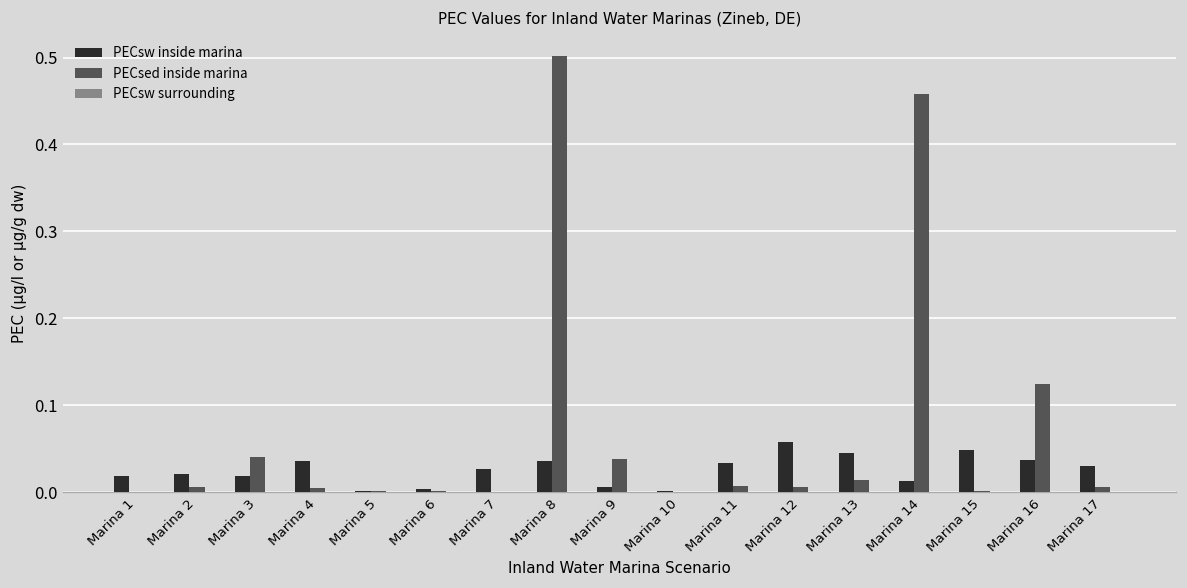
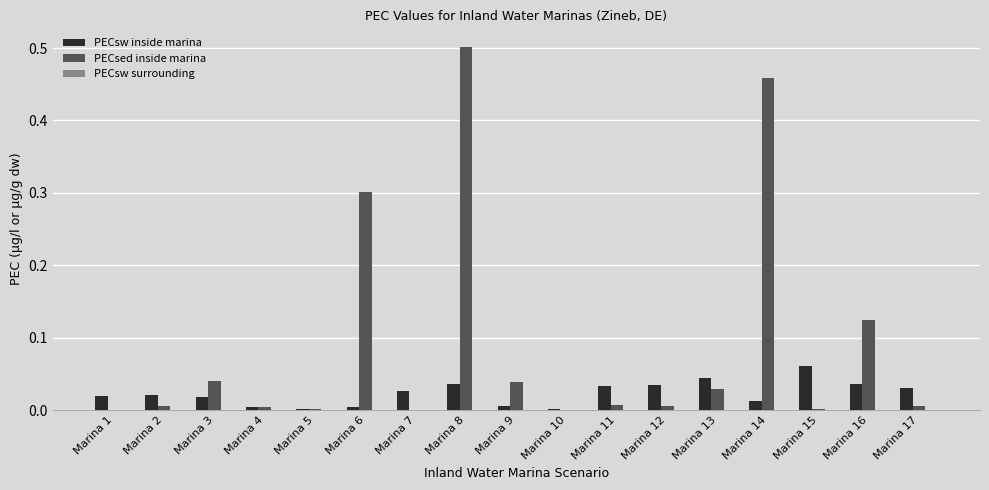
  {
    "PECsw inside marina": {
      "Marina 1": 0.02,
      "Marina 2": 0.02,
      "Marina 3": 0.02,
-     "Marina 4": 0.04,
+     "Marina 4": 0.00,
      "Marina 6": 0.00,
      "Marina 7": 0.03,
      "Marina 8": 0.04,
      "Marina 9": 0.01,
      "Marina 11": 0.03,
-     "Marina 12": 0.06,
+     "Marina 12": 0.03,
      "Marina 13": 0.04,
      "Marina 14": 0.01,
-     "Marina 15": 0.05,
+     "Marina 15": 0.06,
      "Marina 16": 0.04,
      "Marina 17": 0.03
    },
    "PECsed inside marina": {
      "Marina 2": 0.01,
      "Marina 3": 0.04,
      "Marina 4": 0.00,
-     "Marina 6": 0.00,
+     "Marina 6": 0.30,
      "Marina 8": 0.50,
      "Marina 9": 0.04,
      "Marina 11": 0.01,
      "Marina 12": 0.01,
-     "Marina 13": 0.01,
+     "Marina 13": 0.03,
      "Marina 14": 0.46,
      "Marina 16": 0.12,
      "Marina 17": 0.01
    }
  }
